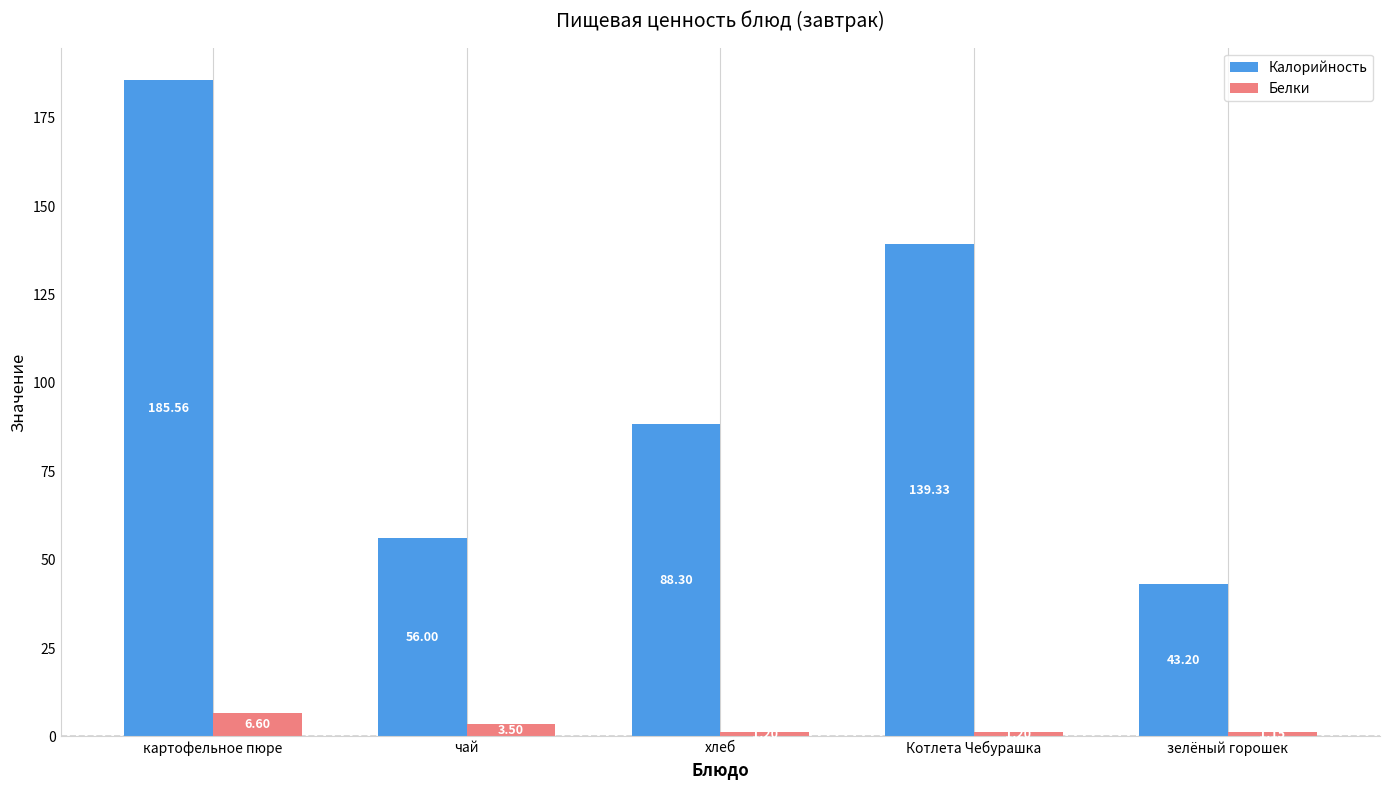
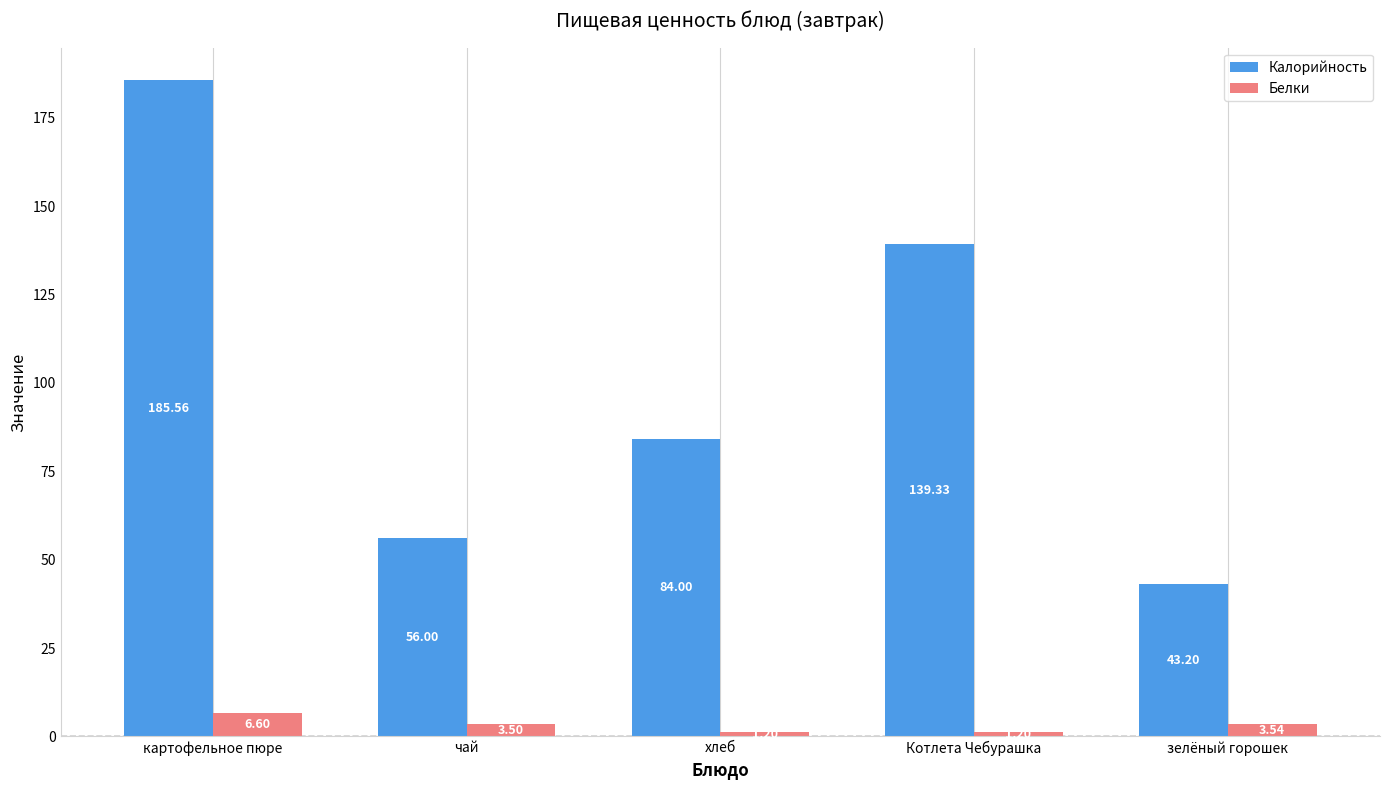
  {
    "Калорийность": {
      "картофельное пюре": 185.56,
      "чай": 56.00,
-     "хлеб": 88.30,
+     "хлеб": 84.00,
      "Котлета Чебурашка": 139.33,
      "зелёный горошек": 43.20
    },
    "Белки": {
      "хлеб": 1,
      "Котлета Чебурашка": 1,
-     "зелёный горошек": 1
+     "зелёный горошек": 4
    }
  }
